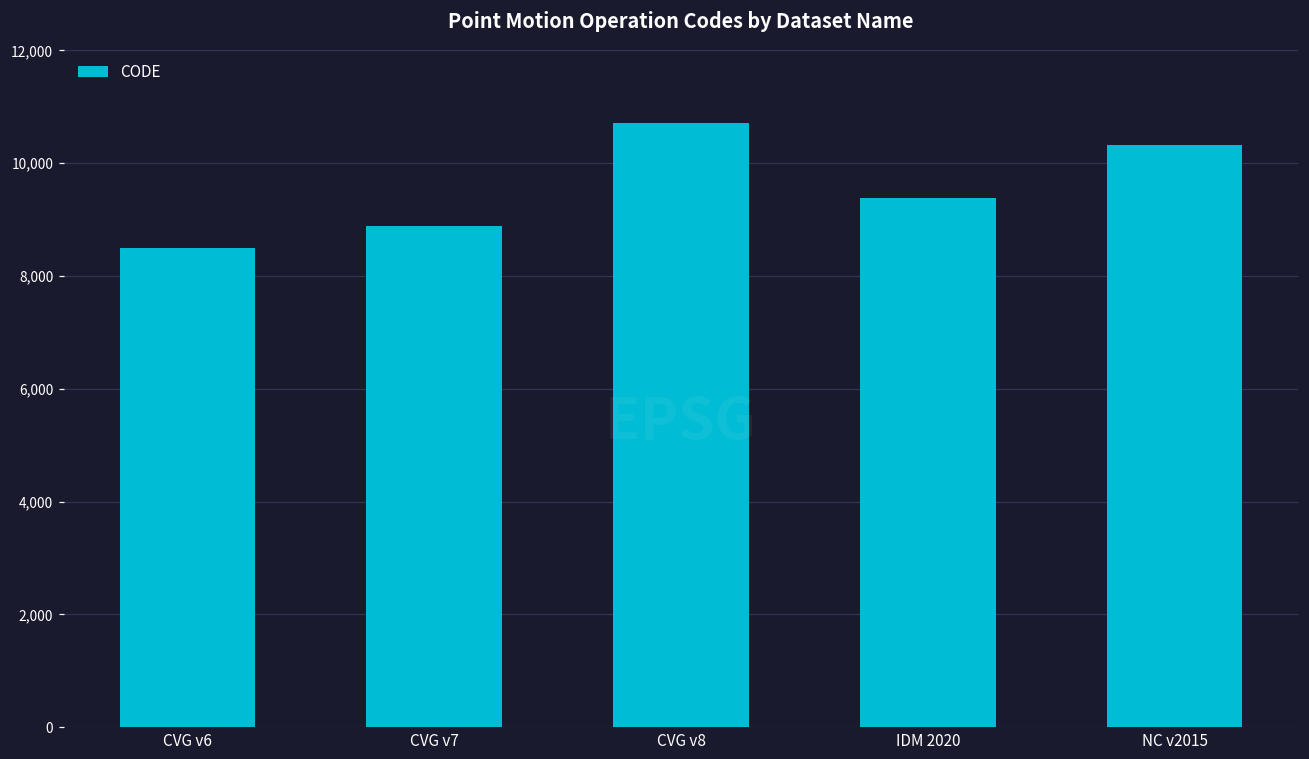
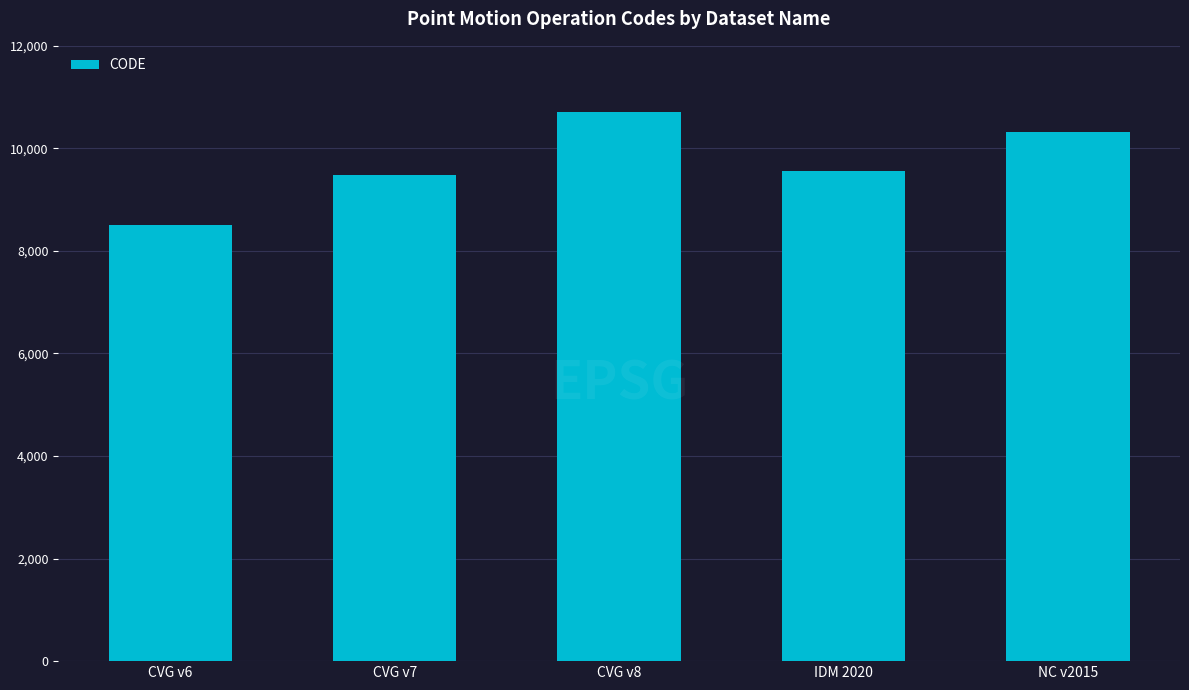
  {
    "CVG v6": "8,500",
-   "CVG v7": "8,900",
+   "CVG v7": "9,500",
    "CVG v8": "10,700",
-   "IDM 2020": "9,400",
+   "IDM 2020": "9,600",
    "NC v2015": "10,300"
  }
